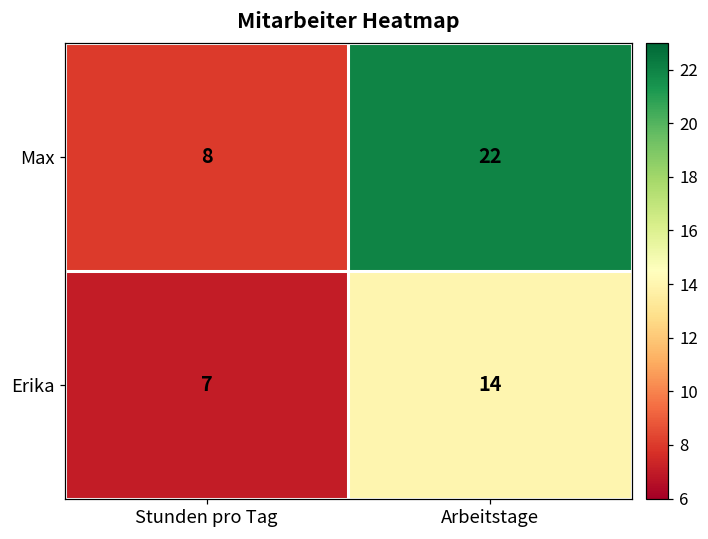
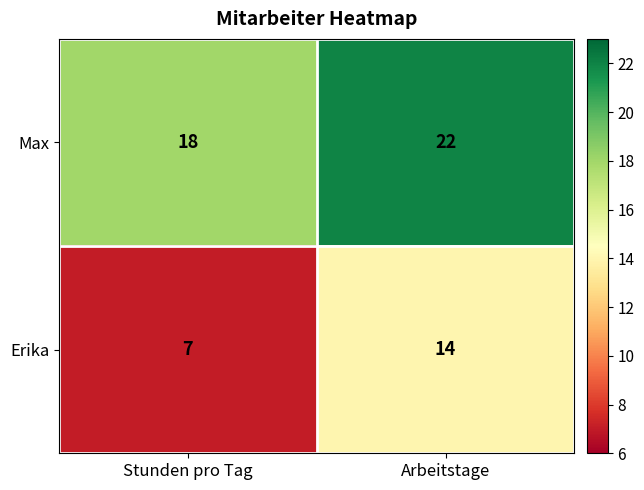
  {
    "Max": {
-     "Stunden pro Tag": 8,
+     "Stunden pro Tag": 18,
      "Arbeitstage": 22
    },
    "Erika": {
      "Stunden pro Tag": 7,
      "Arbeitstage": 14
    }
  }
